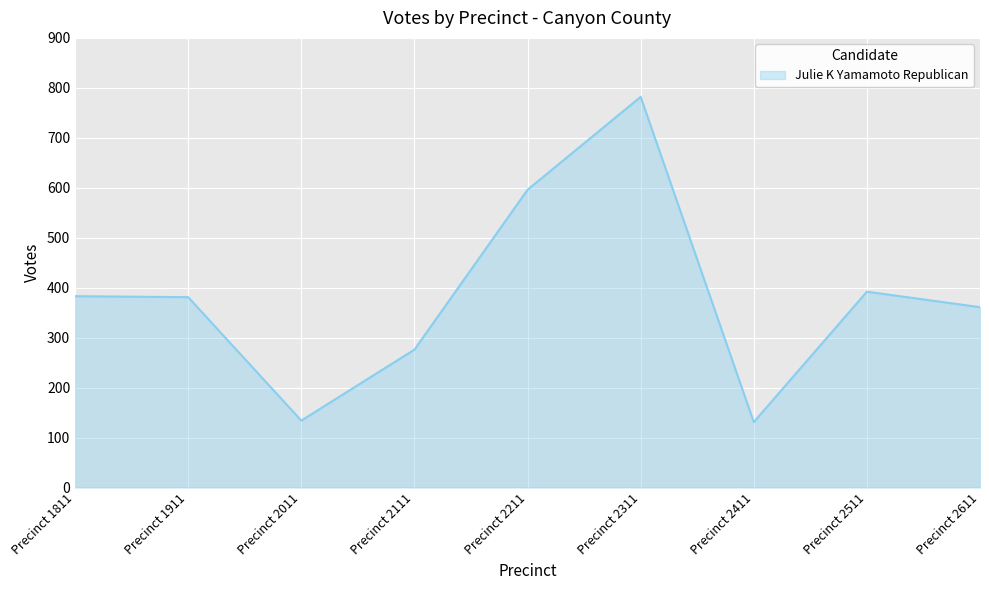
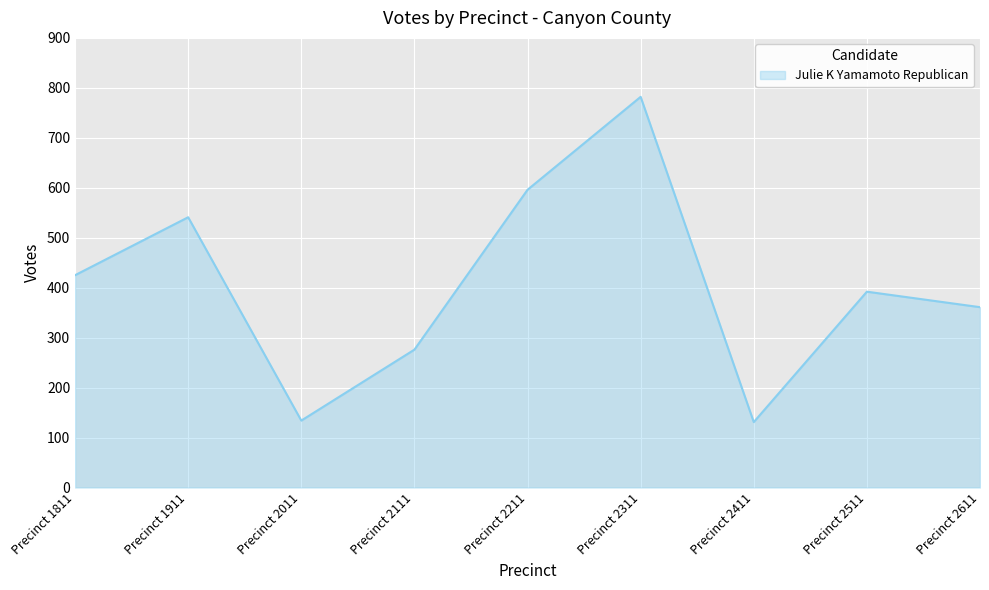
  {
-   "Precinct 1811": 380,
-   "Precinct 1911": 380,
+   "Precinct 1811": 430,
+   "Precinct 1911": 540,
    "Precinct 2011": 130,
    "Precinct 2111": 280,
    "Precinct 2211": 600,
    "Precinct 2311": 780,
    "Precinct 2411": 130,
    "Precinct 2511": 390,
    "Precinct 2611": 360
  }
